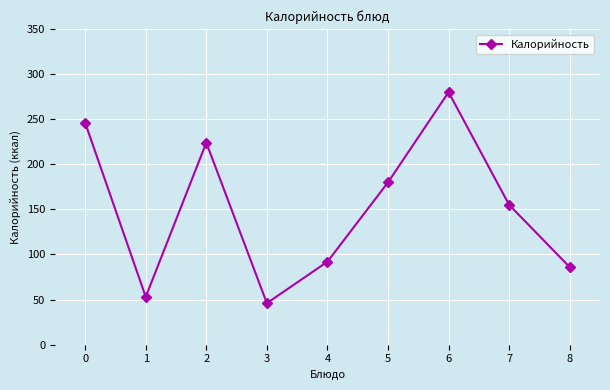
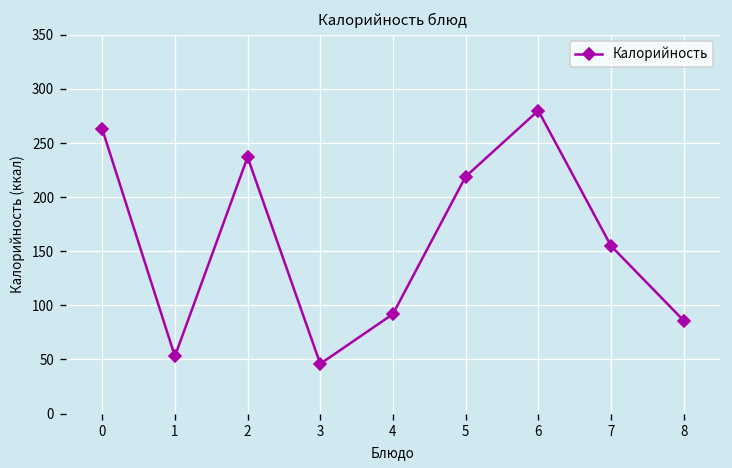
  {
-   "0": 250,
+   "0": 260,
    "1": 50,
-   "2": 220,
+   "2": 240,
    "3": 50,
    "4": 90,
-   "5": 180,
+   "5": 220,
    "6": 280,
    "7": 160,
    "8": 90
  }
